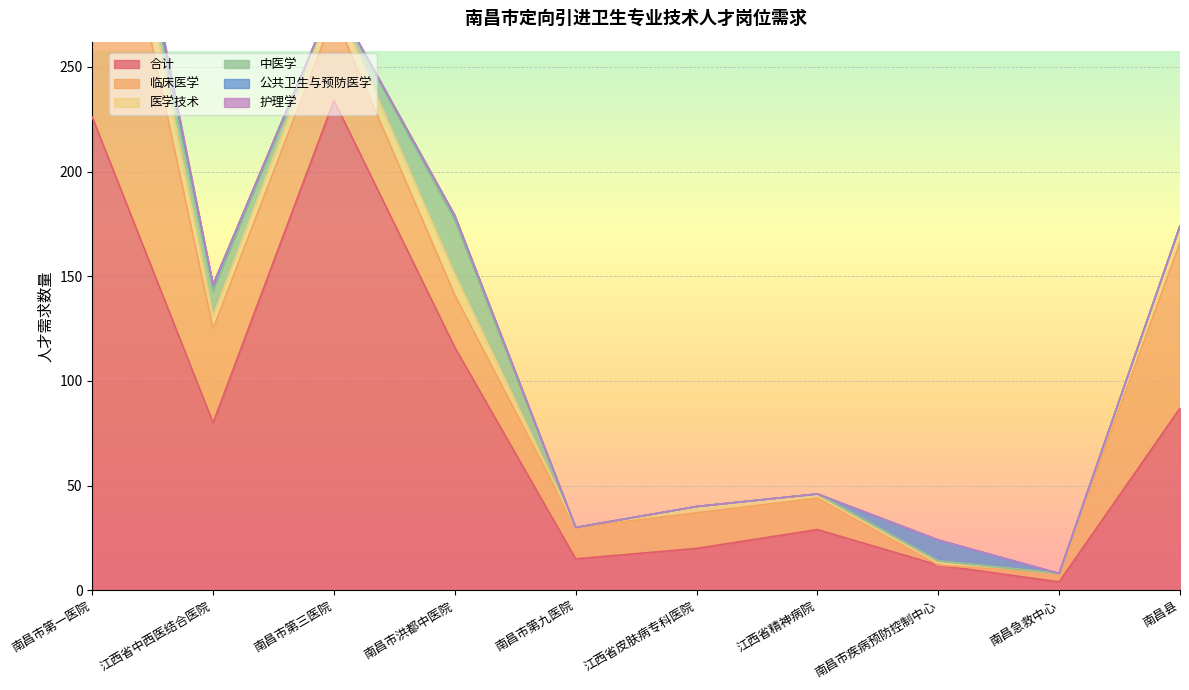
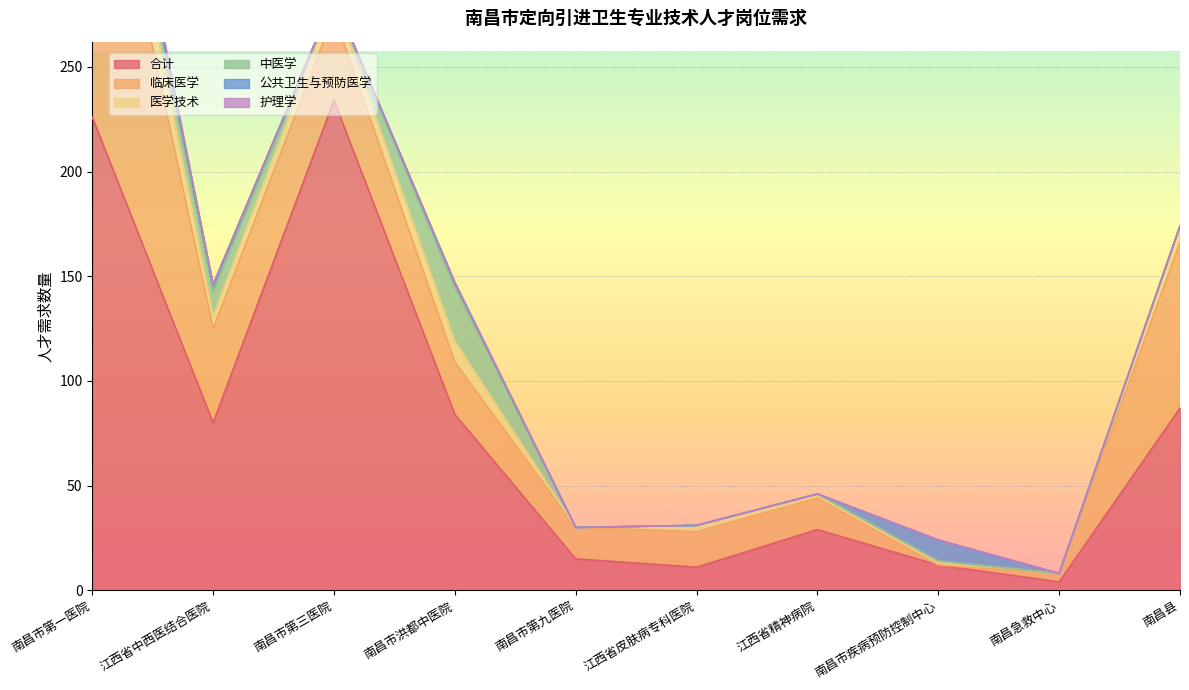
  {
    "合计": {
      "南昌市第一医院": 226,
      "江西省中西医结合医院": 80,
-     "南昌市洪都中医院": 116,
+     "南昌市洪都中医院": 84,
      "南昌市第九医院": 15,
-     "江西省皮肤病专科医院": 20,
+     "江西省皮肤病专科医院": 11,
      "江西省精神病院": 29,
      "南昌急救中心": 4,
      "南昌县": 87
    },
    "中医学": {
      "江西省中西医结合医院": 12,
      "南昌市洪都中医院": 26
    }
  }
